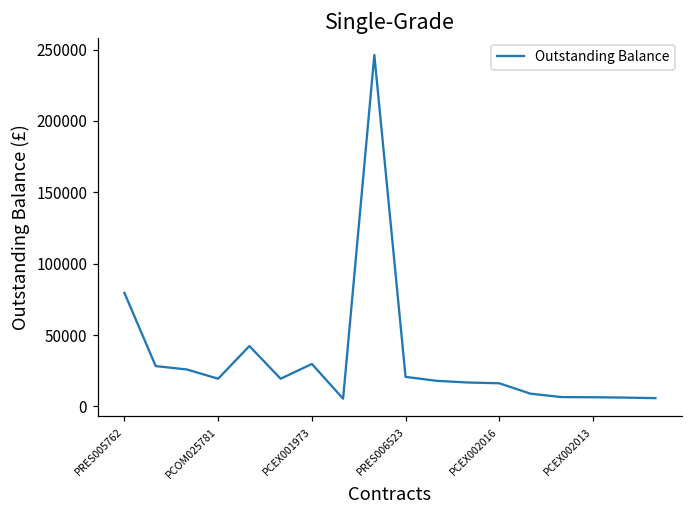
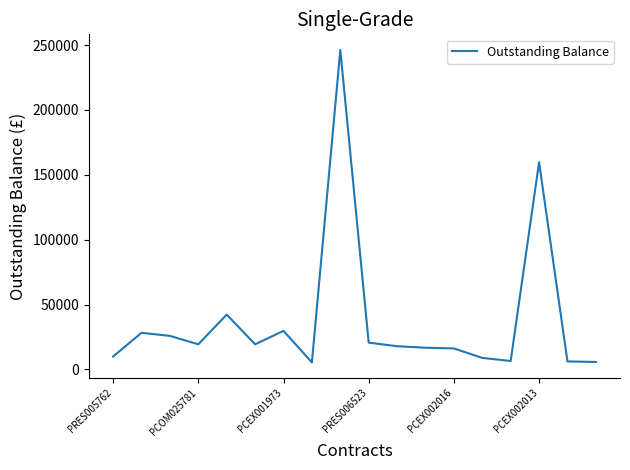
  {
-   "PRES005762": 80000,
+   "PRES005762": 10000,
    "PCOM025781": 19000,
    "PCEX001973": 30000,
    "PRES006523": 21000,
    "PCEX002016": 16000,
-   "PCEX002013": 6000
+   "PCEX002013": 160000
  }
